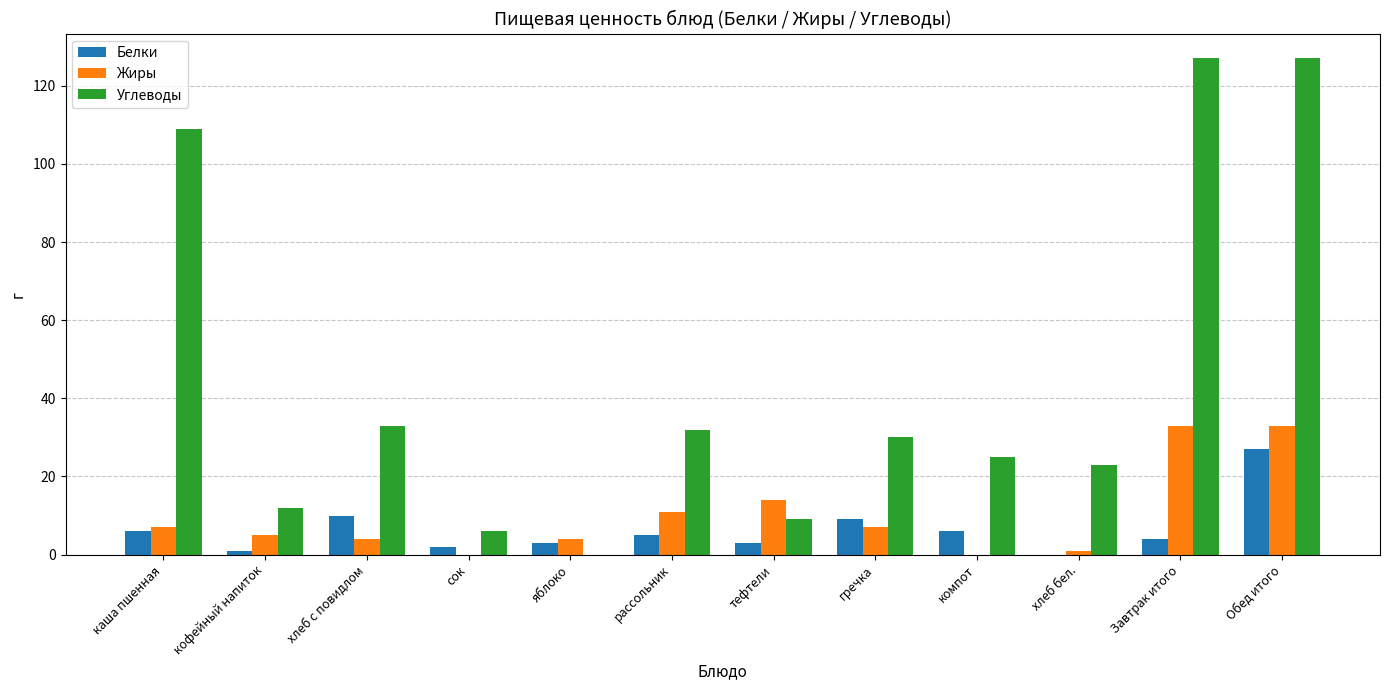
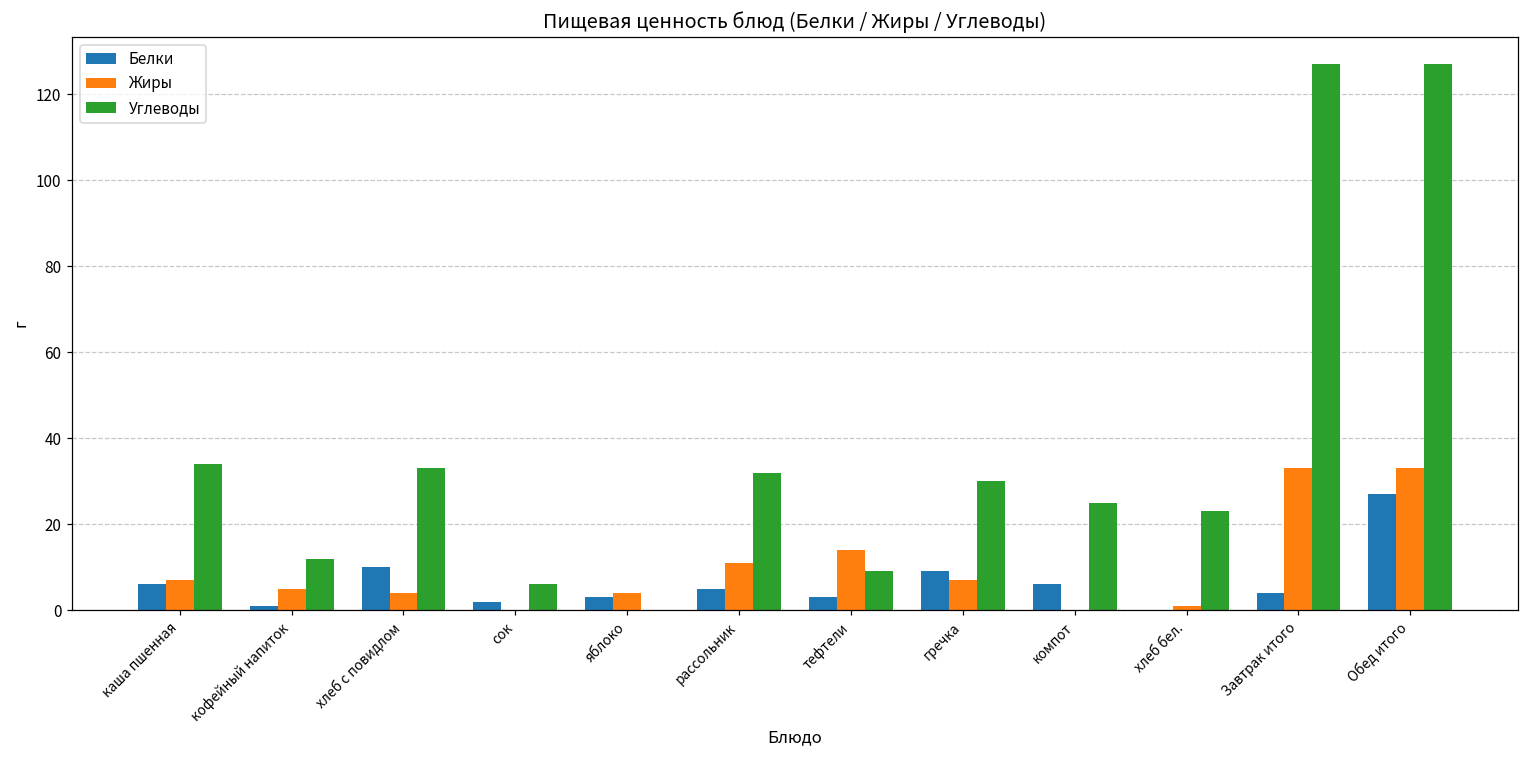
  {
    "Белки": {
      "каша пшенная": 6,
      "кофейный напиток": 1,
      "хлеб с повидлом": 10,
      "сок": 2,
      "яблоко": 3,
      "рассольник": 5,
      "тефтели": 3,
      "гречка": 9,
      "компот": 6,
      "хлеб бел.": 0,
      "Завтрак итого": 4,
      "Обед итого": 27
    },
    "Жиры": {
      "каша пшенная": 7,
      "кофейный напиток": 5,
      "хлеб с повидлом": 4,
      "сок": 0,
      "яблоко": 4,
      "рассольник": 11,
      "тефтели": 14,
      "гречка": 7,
      "компот": 0,
      "хлеб бел.": 1,
      "Завтрак итого": 33,
      "Обед итого": 33
    },
    "Углеводы": {
-     "каша пшенная": 109,
+     "каша пшенная": 34,
      "кофейный напиток": 12,
      "хлеб с повидлом": 33,
      "сок": 6,
      "яблоко": 0,
      "рассольник": 32,
      "тефтели": 9,
      "гречка": 30,
      "компот": 25,
      "хлеб бел.": 23,
      "Завтрак итого": 127,
      "Обед итого": 127
    }
  }
